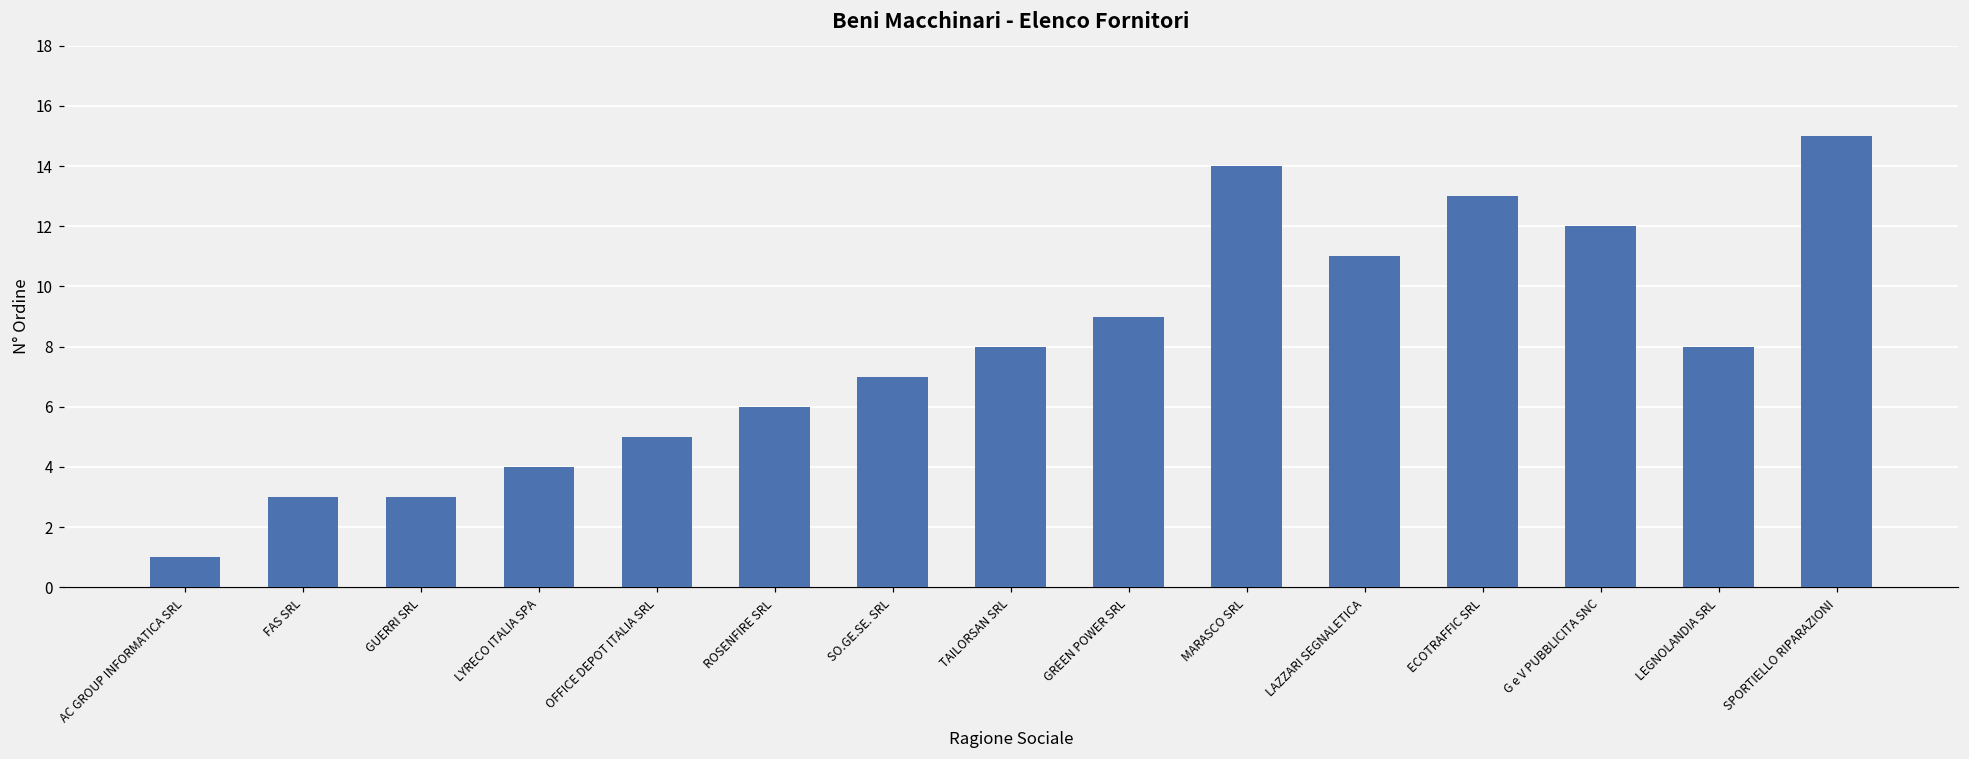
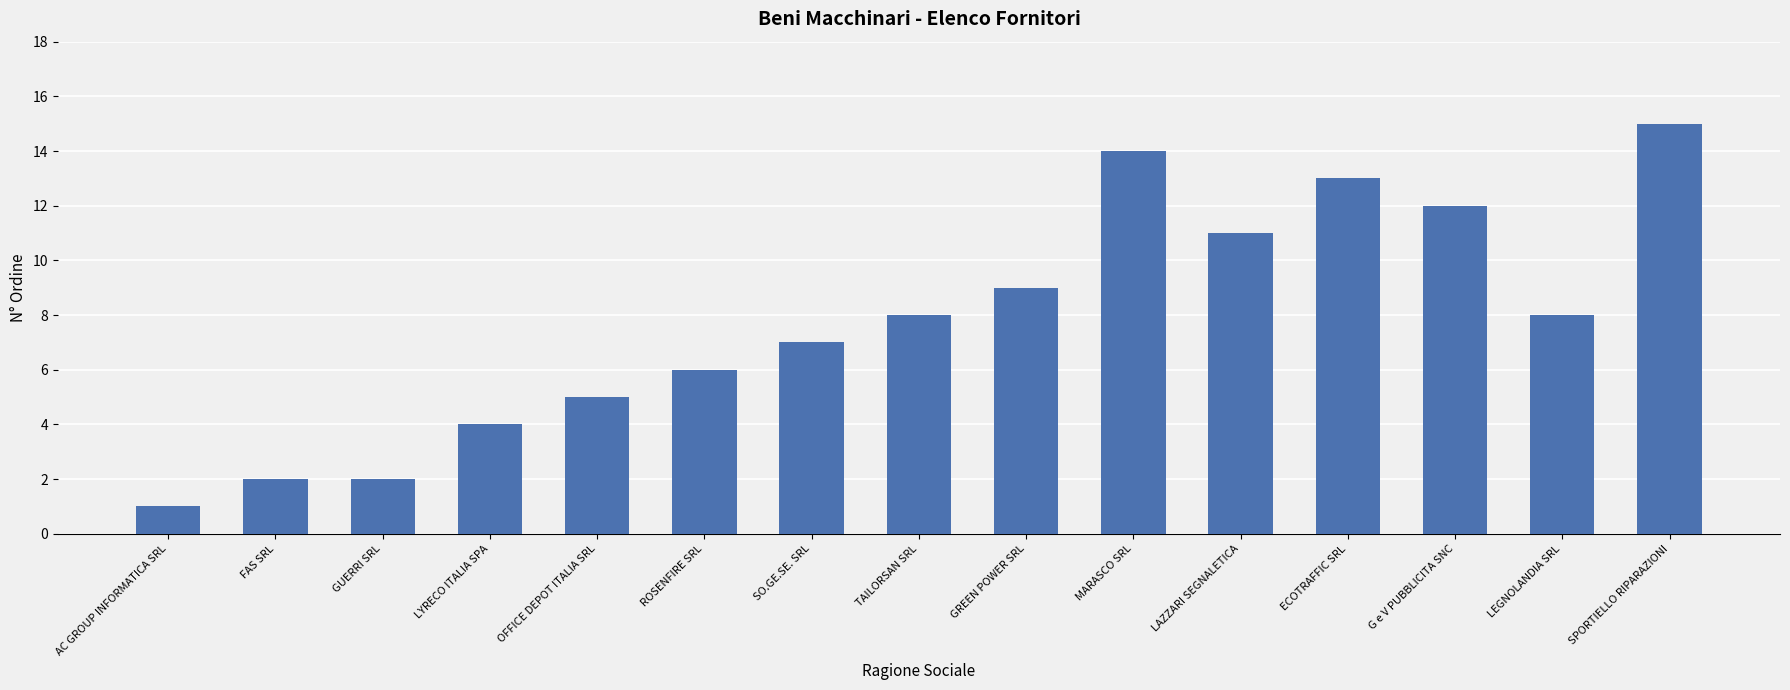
  {
    "AC GROUP INFORMATICA SRL": 1,
-   "FAS SRL": 3,
-   "GUERRI SRL": 3,
+   "FAS SRL": 2,
+   "GUERRI SRL": 2,
    "LYRECO ITALIA SPA": 4,
    "OFFICE DEPOT ITALIA SRL": 5,
    "ROSENFIRE SRL": 6,
    "SO.GE.SE. SRL": 7,
    "TAILORSAN SRL": 8,
    "GREEN POWER SRL": 9,
    "MARASCO SRL": 14,
    "LAZZARI SEGNALETICA": 11,
    "ECOTRAFFIC SRL": 13,
    "G e V PUBBLICITA SNC": 12,
    "LEGNOLANDIA SRL": 8,
    "SPORTIELLO RIPARAZIONI": 15
  }
